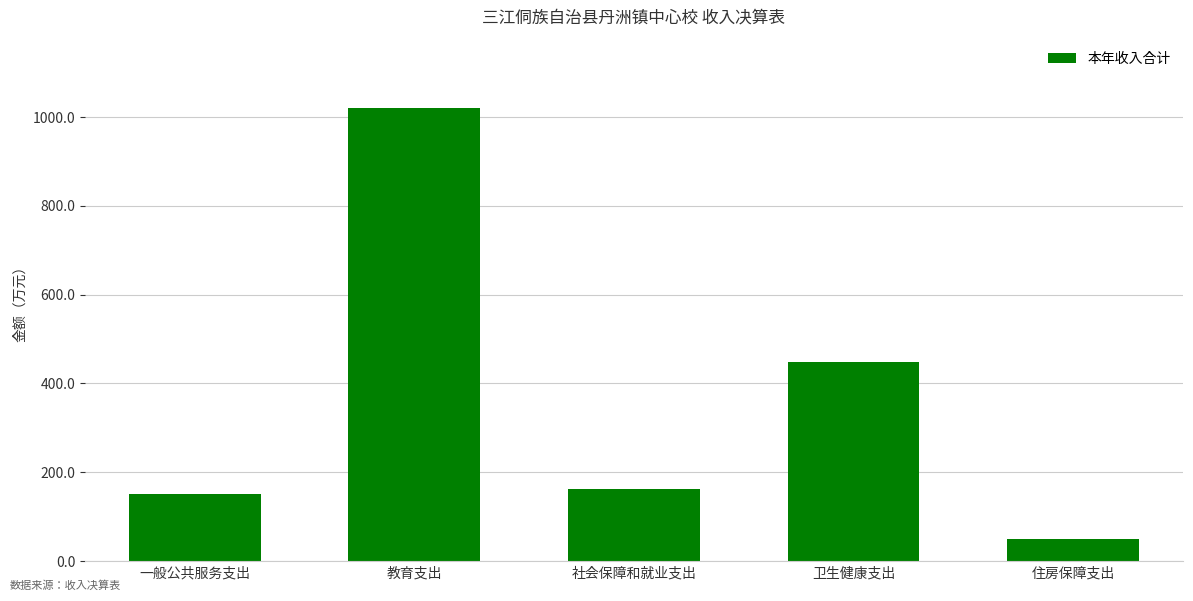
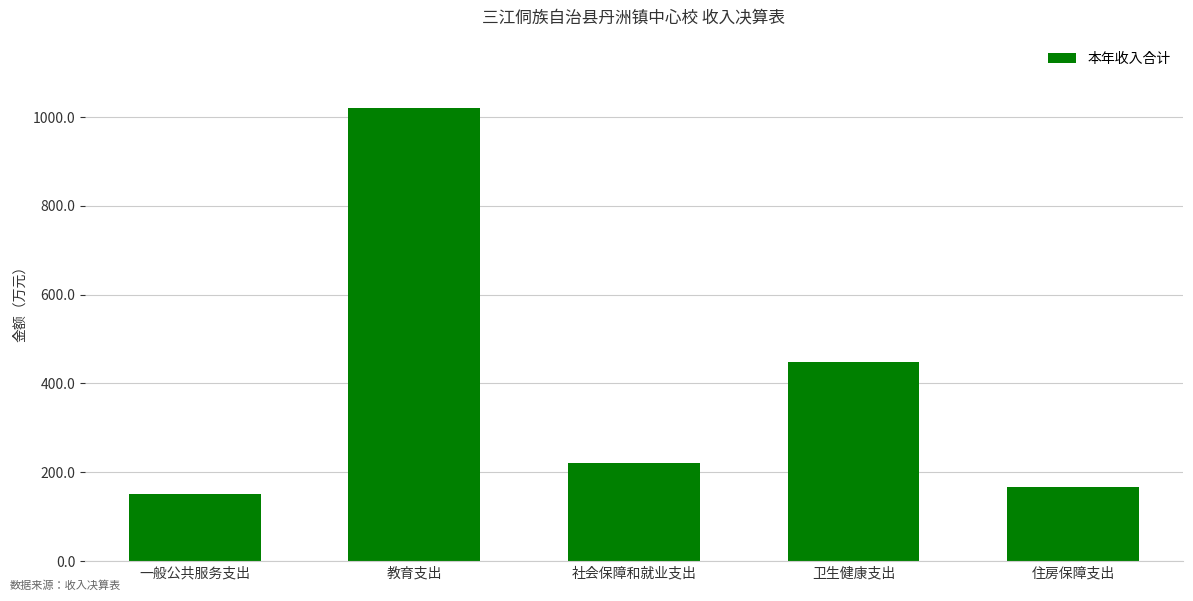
  {
    "一般公共服务支出": 150,
    "教育支出": 1020,
-   "社会保障和就业支出": 160,
+   "社会保障和就业支出": 220,
    "卫生健康支出": 450,
-   "住房保障支出": 50
+   "住房保障支出": 170
  }
